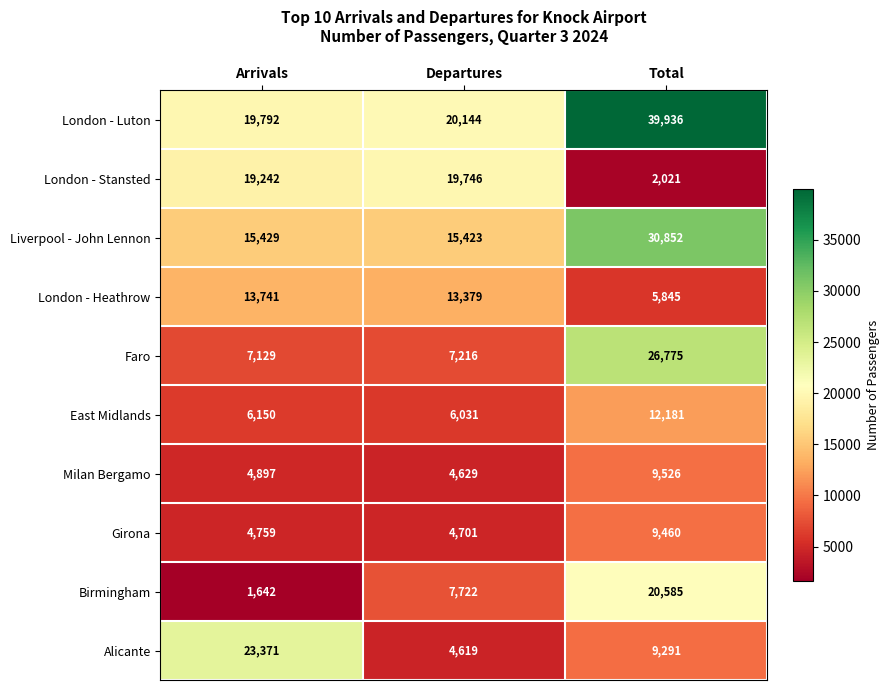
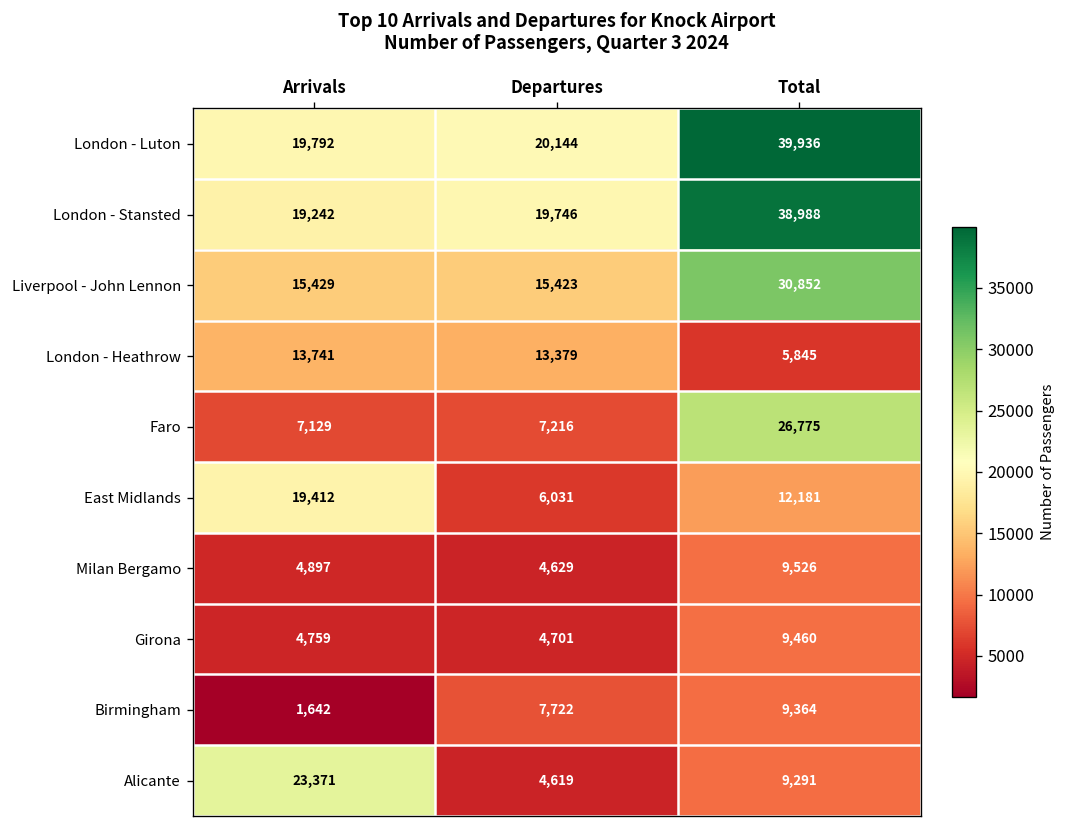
  {
    "London - Luton": {
      "Arrivals": "19,792",
      "Departures": "20,144",
      "Total": "39,936"
    },
    "London - Stansted": {
      "Arrivals": "19,242",
      "Departures": "19,746",
-     "Total": "2,021"
+     "Total": "38,988"
    },
    "Liverpool - John Lennon": {
      "Arrivals": "15,429",
      "Departures": "15,423",
      "Total": "30,852"
    },
    "London - Heathrow": {
      "Arrivals": "13,741",
      "Departures": "13,379",
      "Total": "5,845"
    },
    "Faro": {
      "Arrivals": "7,129",
      "Departures": "7,216",
      "Total": "26,775"
    },
    "East Midlands": {
-     "Arrivals": "6,150",
+     "Arrivals": "19,412",
      "Departures": "6,031",
      "Total": "12,181"
    },
    "Milan Bergamo": {
      "Arrivals": "4,897",
      "Departures": "4,629",
      "Total": "9,526"
    },
    "Girona": {
      "Arrivals": "4,759",
      "Departures": "4,701",
      "Total": "9,460"
    },
    "Birmingham": {
      "Arrivals": "1,642",
      "Departures": "7,722",
-     "Total": "20,585"
+     "Total": "9,364"
    },
    "Alicante": {
      "Arrivals": "23,371",
      "Departures": "4,619",
      "Total": "9,291"
    }
  }
